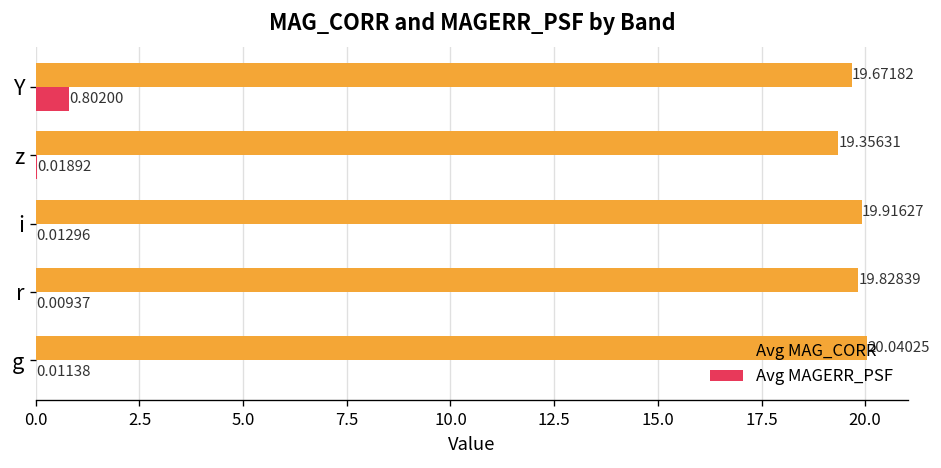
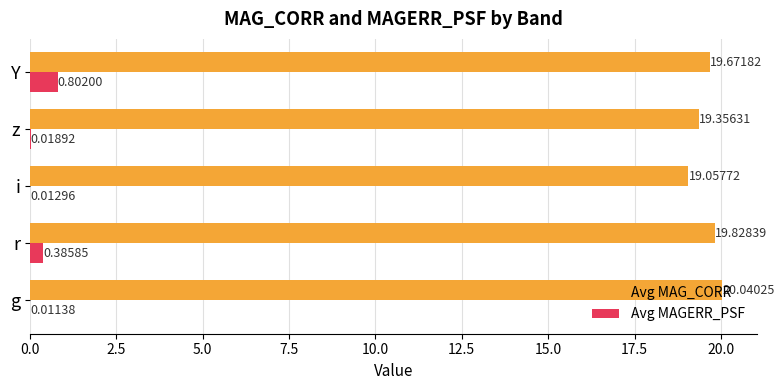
  {
    "Avg MAG_CORR": {
      "Y": 19.67182,
      "z": 19.35631,
-     "i": 19.91627,
+     "i": 19.05772,
      "r": 19.82839,
      "g": 20.04025
    },
    "Avg MAGERR_PSF": {
      "Y": 0.80200,
      "z": 0.01892,
      "i": 0.01296,
-     "r": 0.00937,
+     "r": 0.38585,
      "g": 0.01138
    }
  }
